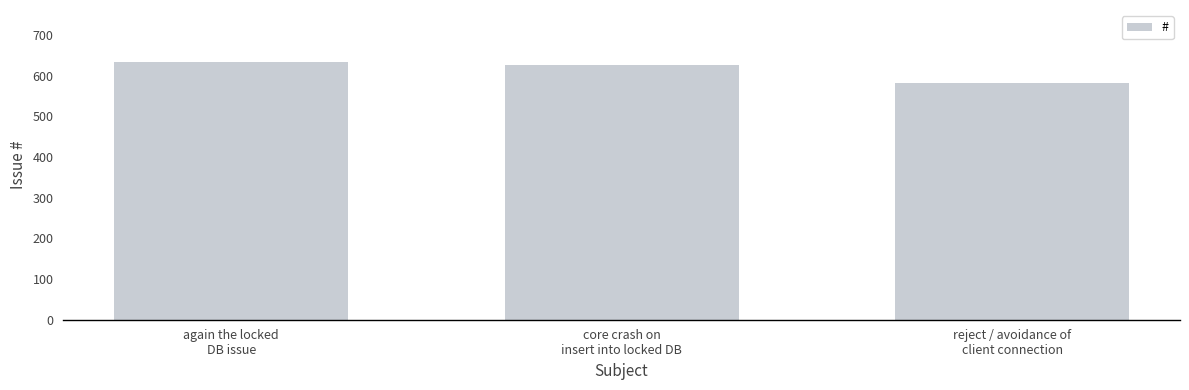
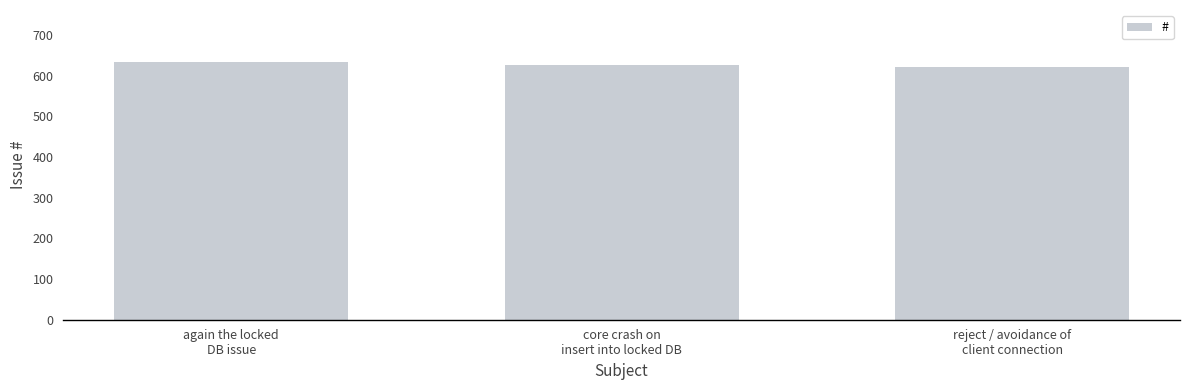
  {
    "again the locked DB issue": 640,
    "core crash on insert into locked DB": 630,
-   "reject / avoidance of client connection": 580
+   "reject / avoidance of client connection": 620
  }
